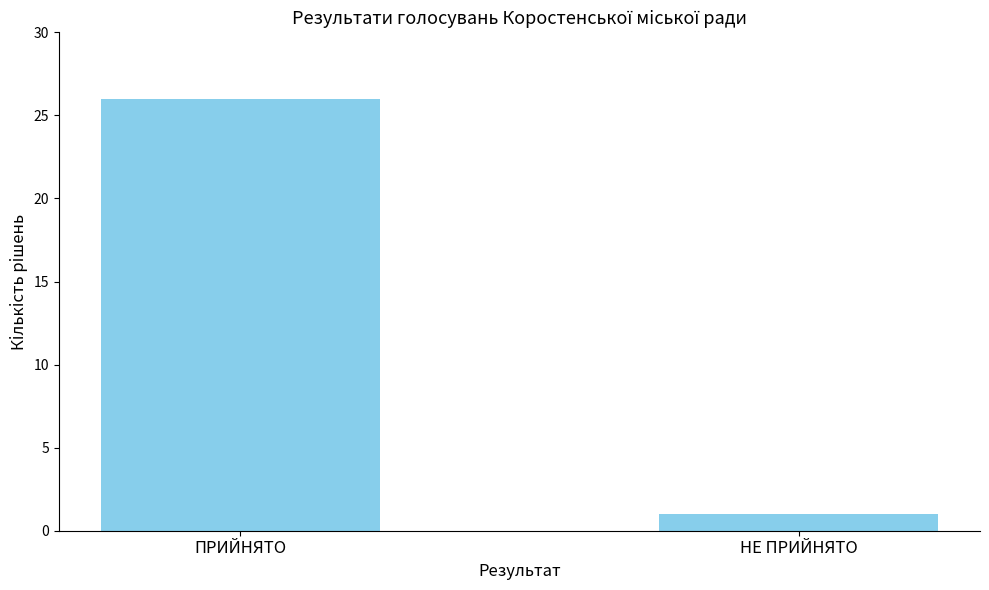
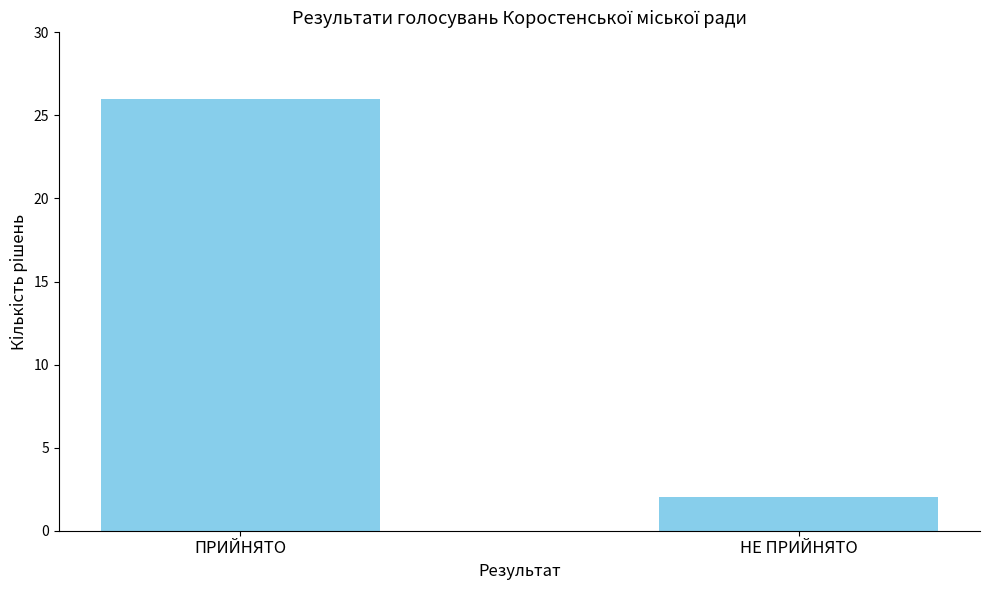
  {
    "ПРИЙНЯТО": 26,
-   "НЕ ПРИЙНЯТО": 1
+   "НЕ ПРИЙНЯТО": 2
  }
